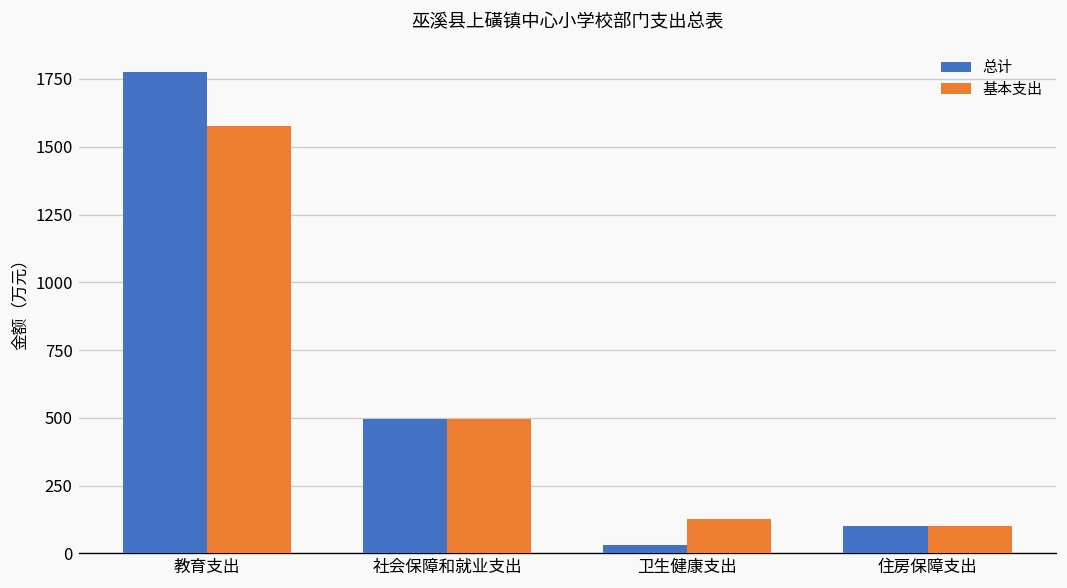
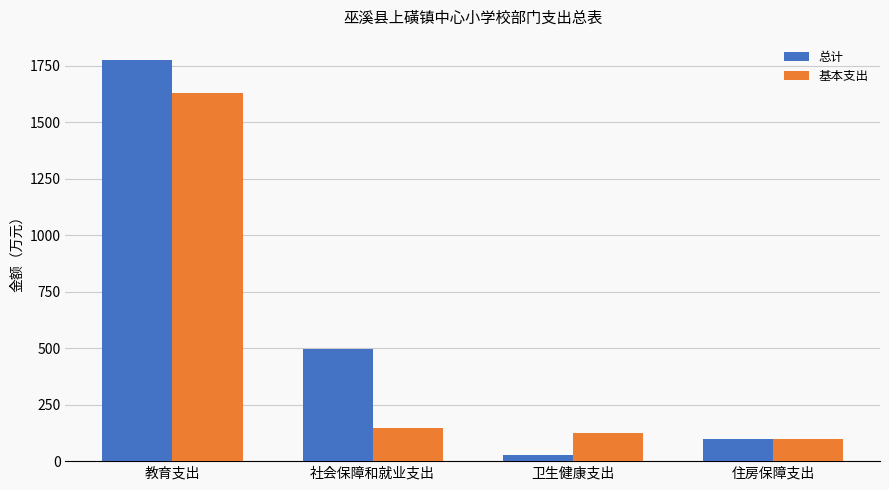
  {
    "总计": {
      "教育支出": 1780,
      "社会保障和就业支出": 500,
      "卫生健康支出": 30,
      "住房保障支出": 100
    },
    "基本支出": {
-     "教育支出": 1580,
-     "社会保障和就业支出": 500,
+     "教育支出": 1630,
+     "社会保障和就业支出": 150,
      "卫生健康支出": 130,
      "住房保障支出": 100
    }
  }
